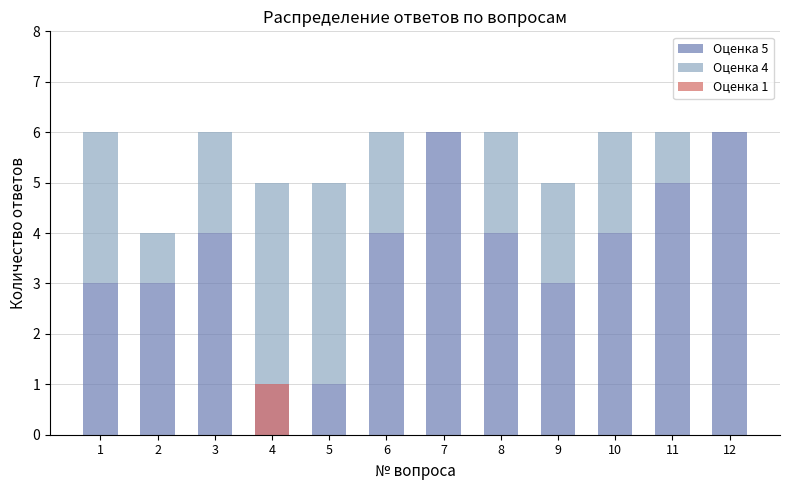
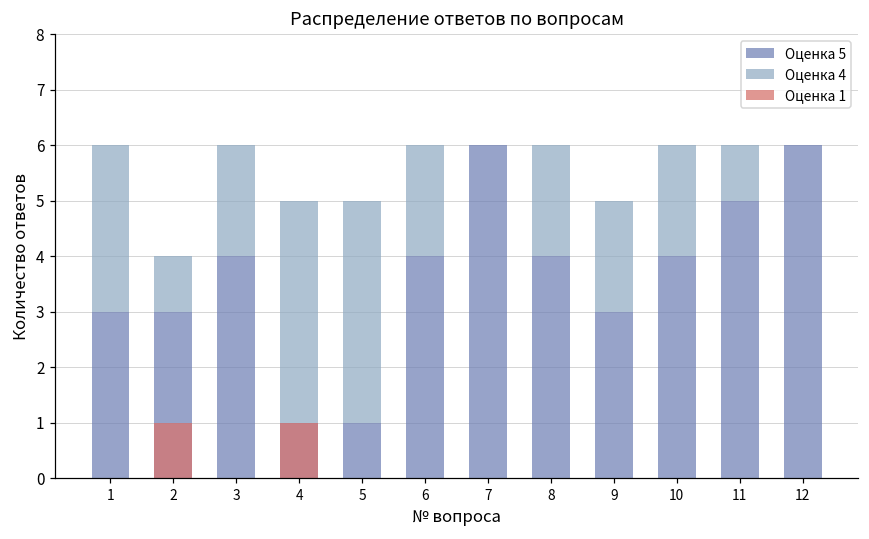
  {
    "Оценка 1": {
      "1": 0,
-     "2": 0,
+     "2": 1,
      "3": 0,
      "4": 1,
      "5": 0,
      "6": 0,
      "7": 0,
      "8": 0,
      "9": 0,
      "10": 0,
      "11": 0,
      "12": 0
    }
  }
